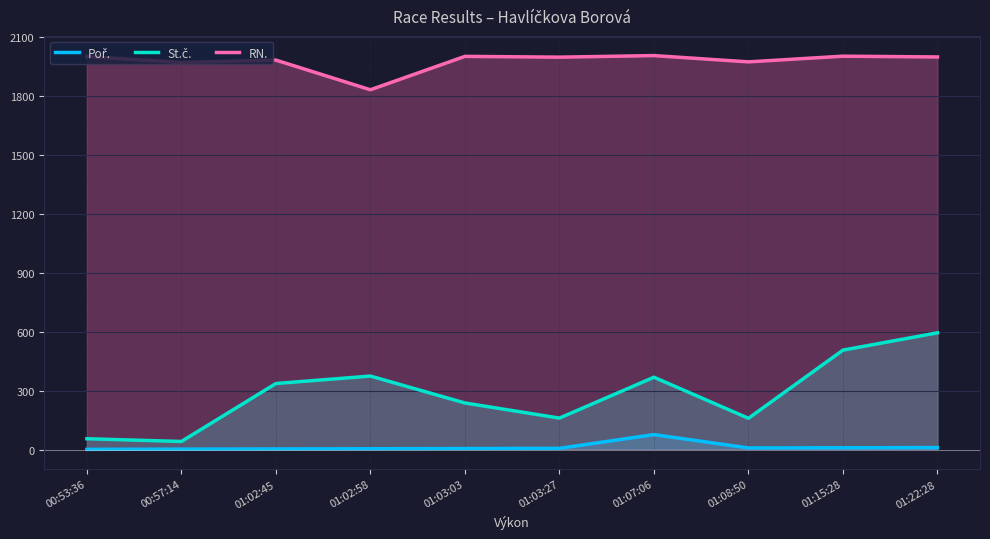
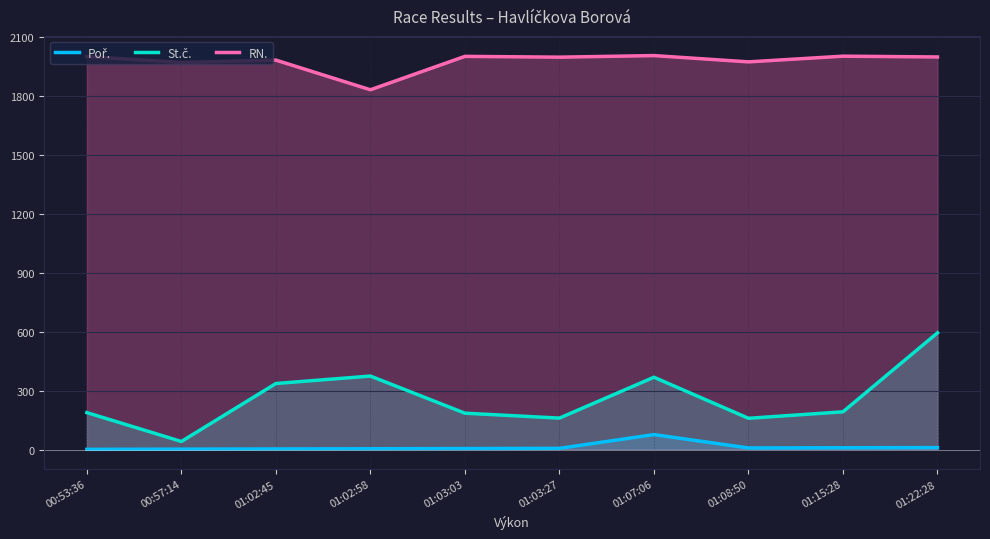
  {
    "Poř.": {
      "00:53:36": 0,
      "00:57:14": 0,
      "01:02:45": 0,
      "01:02:58": 0,
      "01:03:03": 10,
      "01:03:27": 10,
      "01:07:06": 80,
      "01:08:50": 10,
      "01:15:28": 10,
      "01:22:28": 10
    },
    "St.č.": {
-     "00:53:36": 60,
+     "00:53:36": 190,
      "00:57:14": 40,
      "01:02:45": 340,
      "01:02:58": 370,
-     "01:03:03": 240,
+     "01:03:03": 190,
      "01:03:27": 160,
      "01:07:06": 370,
      "01:08:50": 160,
-     "01:15:28": 510,
+     "01:15:28": 190,
      "01:22:28": 590
    },
    "RN.": {
      "01:02:45": 1980,
      "01:02:58": 1830,
      "01:03:03": 2000,
      "01:03:27": 2000,
      "01:07:06": 2010,
      "01:08:50": 1970,
      "01:15:28": 2000,
      "01:22:28": 2000
    }
  }
